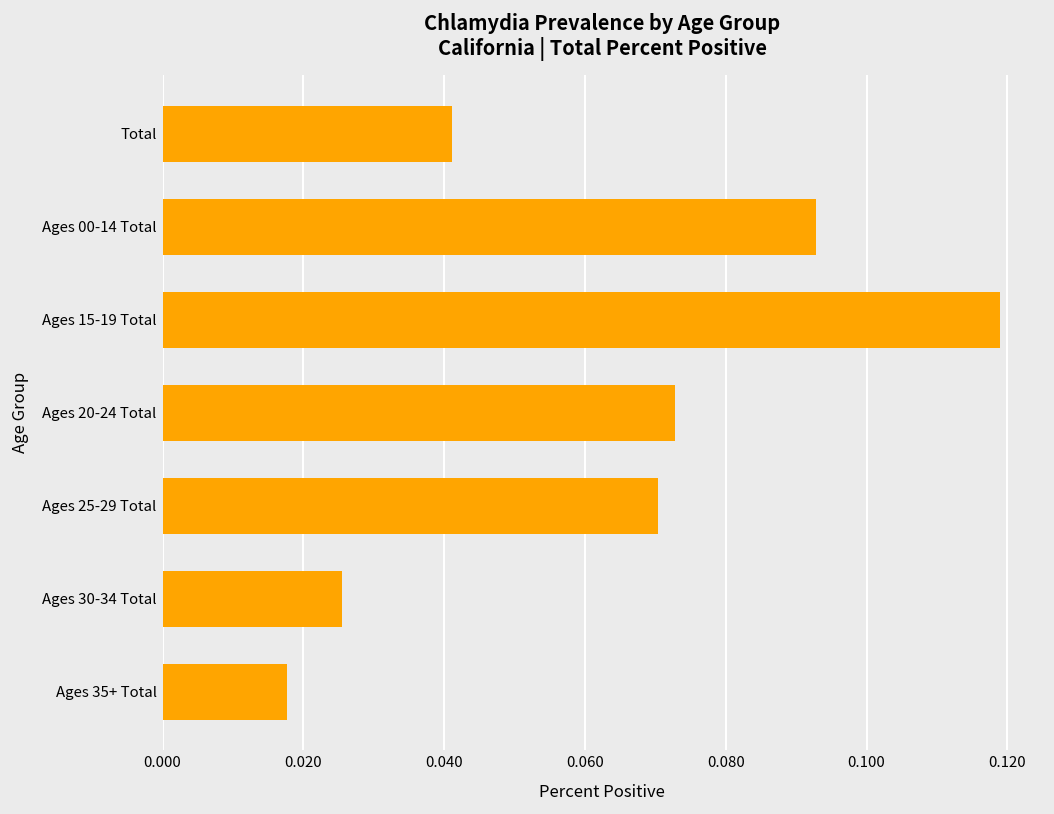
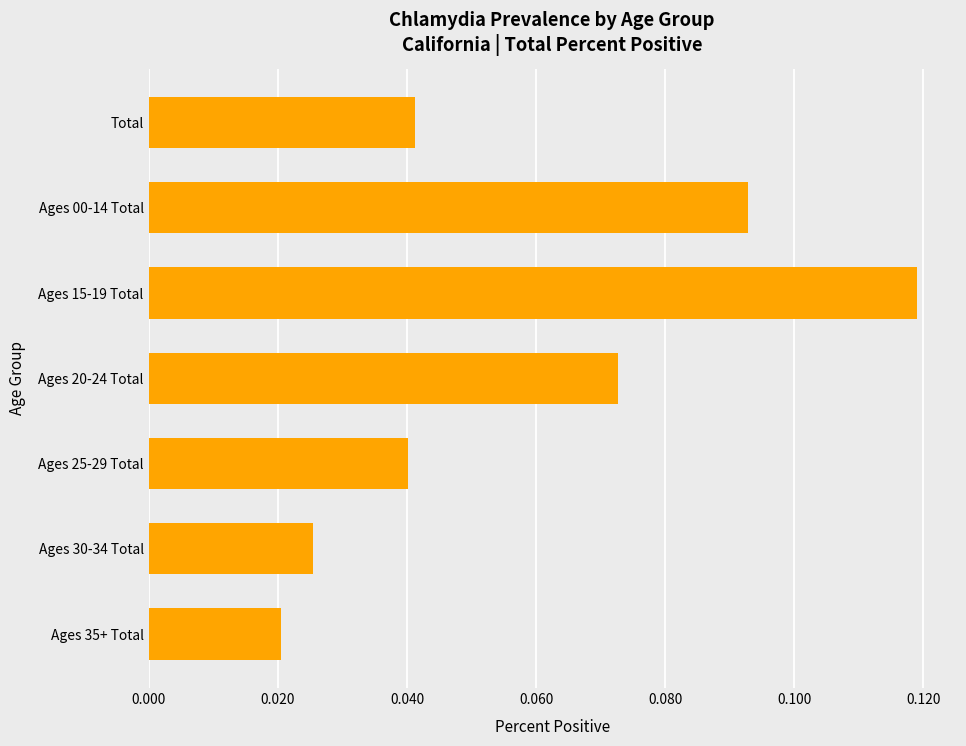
  {
    "Total": 0.041,
    "Ages 00-14 Total": 0.093,
    "Ages 15-19 Total": 0.119,
    "Ages 20-24 Total": 0.073,
-   "Ages 25-29 Total": 0.070,
+   "Ages 25-29 Total": 0.040,
    "Ages 30-34 Total": 0.025,
-   "Ages 35+ Total": 0.018
+   "Ages 35+ Total": 0.020
  }
